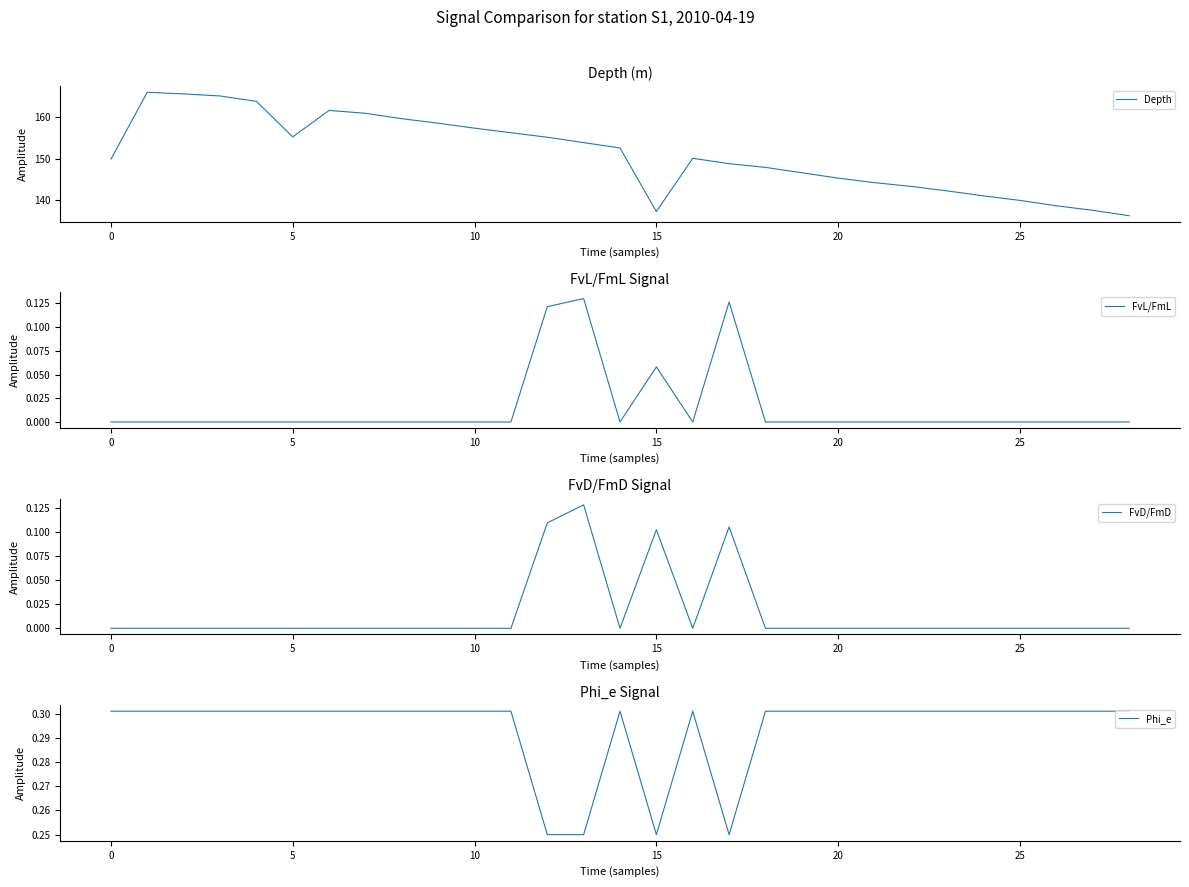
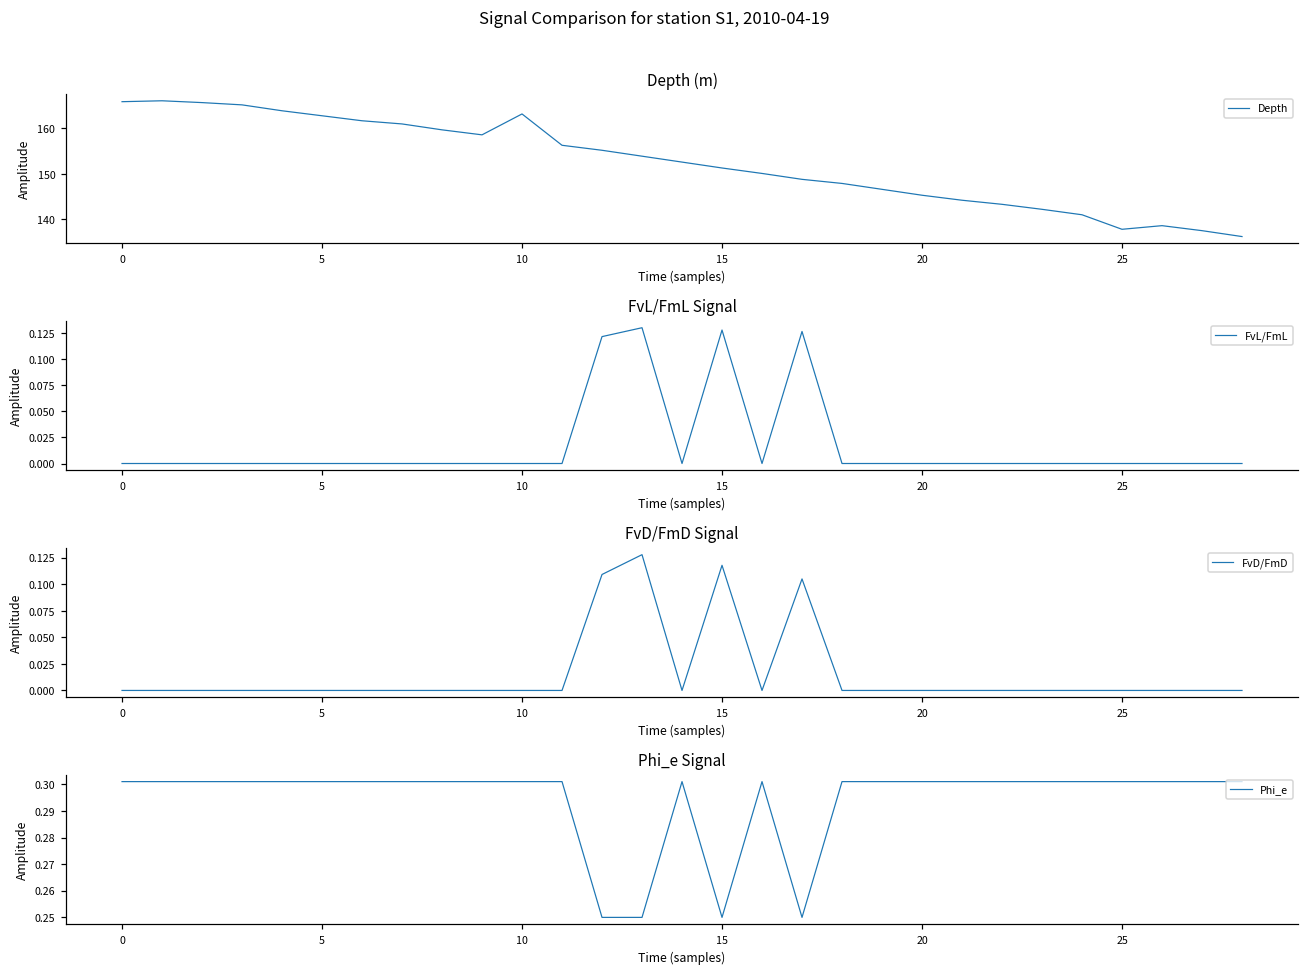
  {
    "Depth (m)": {
-     "0": 150,
-     "5": 155,
-     "10": 157,
-     "15": 137,
+     "0": 166,
+     "5": 163,
+     "10": 163,
+     "15": 151,
      "20": 145,
-     "25": 140
+     "25": 138
    },
    "FvL/FmL Signal": {
      "0": 0.00,
      "5": 0.00,
      "10": 0.00,
-     "15": 0.06,
+     "15": 0.13,
      "20": 0.00,
      "25": 0.00
    },
    "FvD/FmD Signal": {
      "0": 0.00,
      "5": 0.00,
      "10": 0.00,
-     "15": 0.10,
+     "15": 0.12,
      "20": 0.00,
      "25": 0.00
    },
    "Phi_e Signal": {
      "0": 0.301,
      "5": 0.301,
      "10": 0.301,
      "15": 0.250,
      "20": 0.301,
      "25": 0.301
    }
  }
